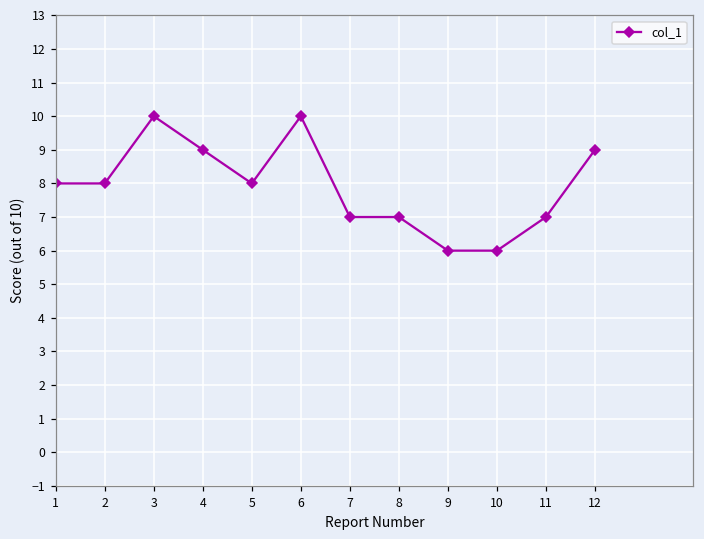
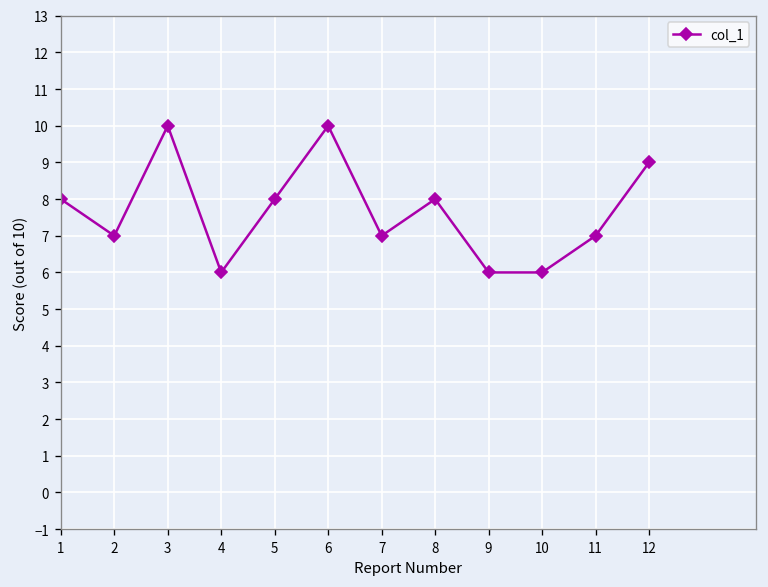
  {
    "1": 8,
-   "2": 8,
+   "2": 7,
    "3": 10,
-   "4": 9,
+   "4": 6,
    "5": 8,
    "6": 10,
    "7": 7,
-   "8": 7,
+   "8": 8,
    "9": 6,
    "10": 6,
    "11": 7,
    "12": 9
  }
